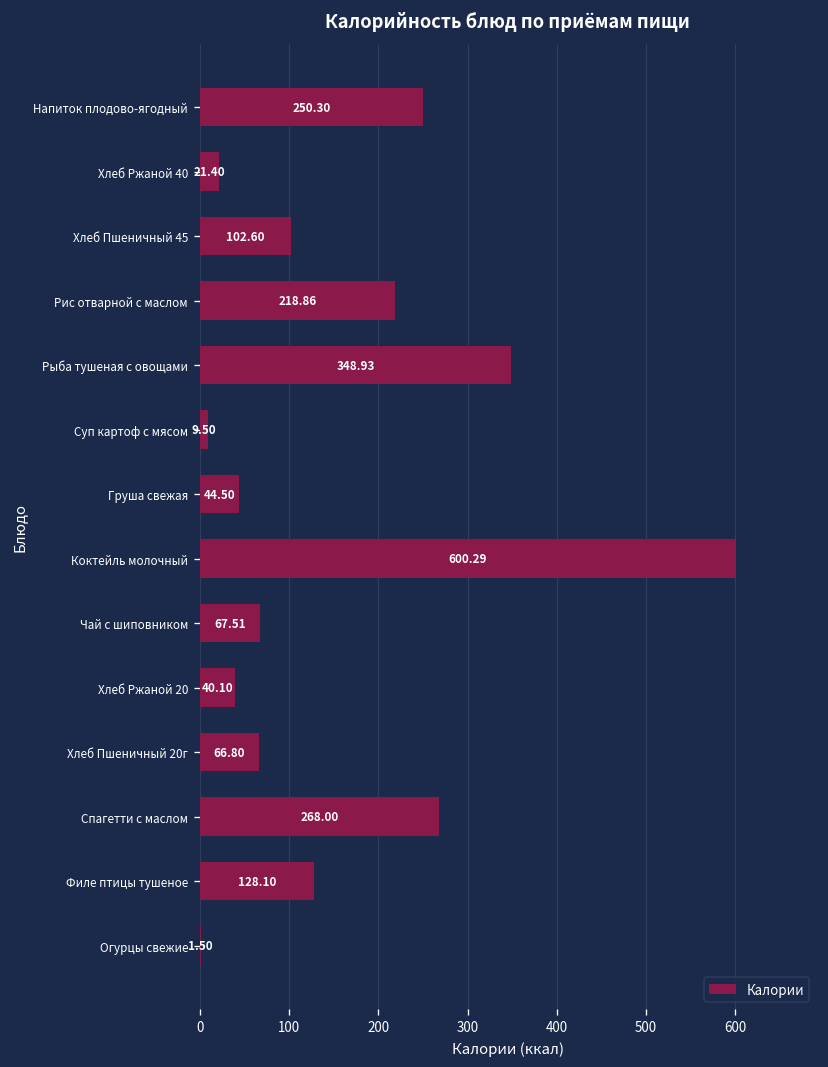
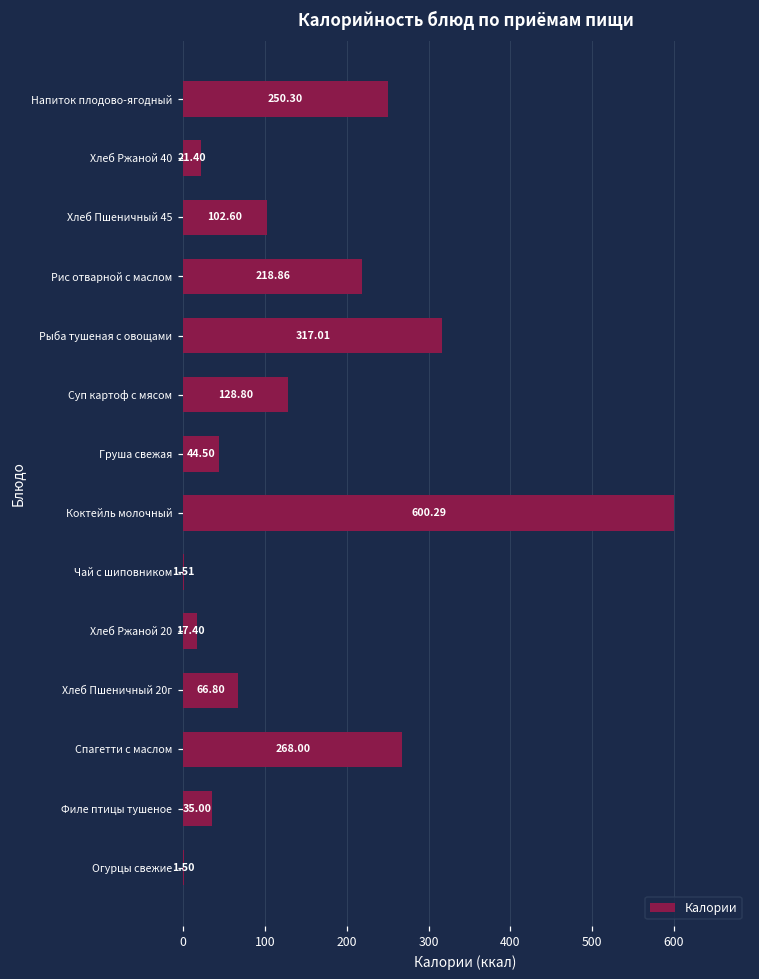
  {
    "Напиток плодово-ягодный": 250.30,
    "Хлеб Ржаной 40": 21.40,
    "Хлеб Пшеничный 45": 102.60,
    "Рис отварной с маслом": 218.86,
-   "Рыба тушеная с овощами": 348.93,
-   "Суп картоф с мясом": 9.50,
+   "Рыба тушеная с овощами": 317.01,
+   "Суп картоф с мясом": 128.80,
    "Груша свежая": 44.50,
    "Коктейль молочный": 600.29,
-   "Чай с шиповником": 67.51,
-   "Хлеб Ржаной 20": 40.10,
+   "Чай с шиповником": 1.51,
+   "Хлеб Ржаной 20": 17.40,
    "Хлеб Пшеничный 20г": 66.80,
    "Спагетти с маслом": 268.00,
-   "Филе птицы тушеное": 128.10,
+   "Филе птицы тушеное": 35.00,
    "Огурцы свежие": 1.50
  }
